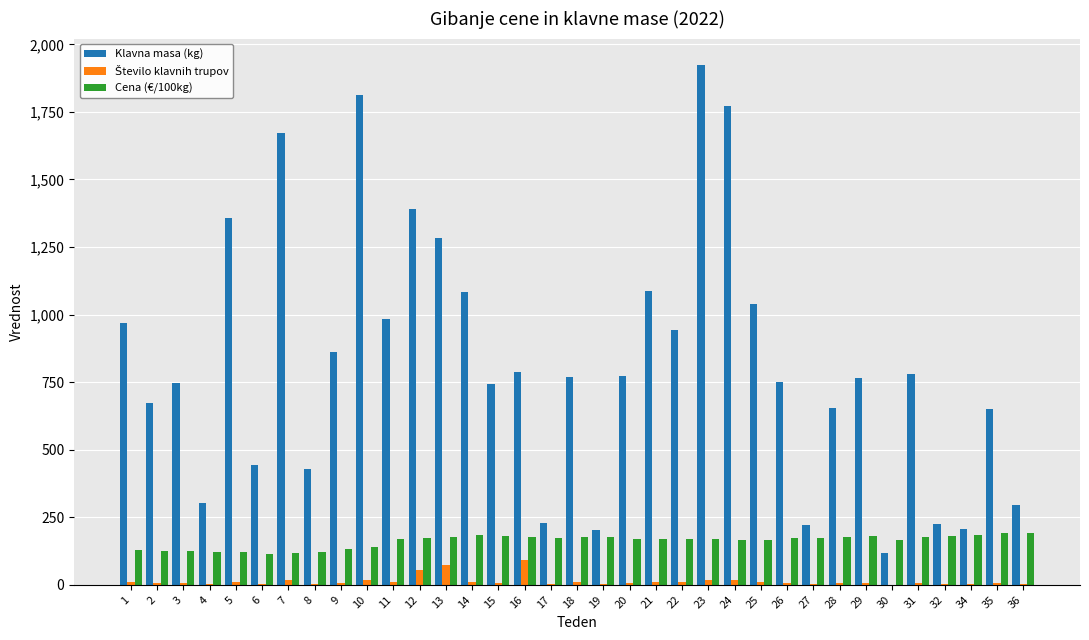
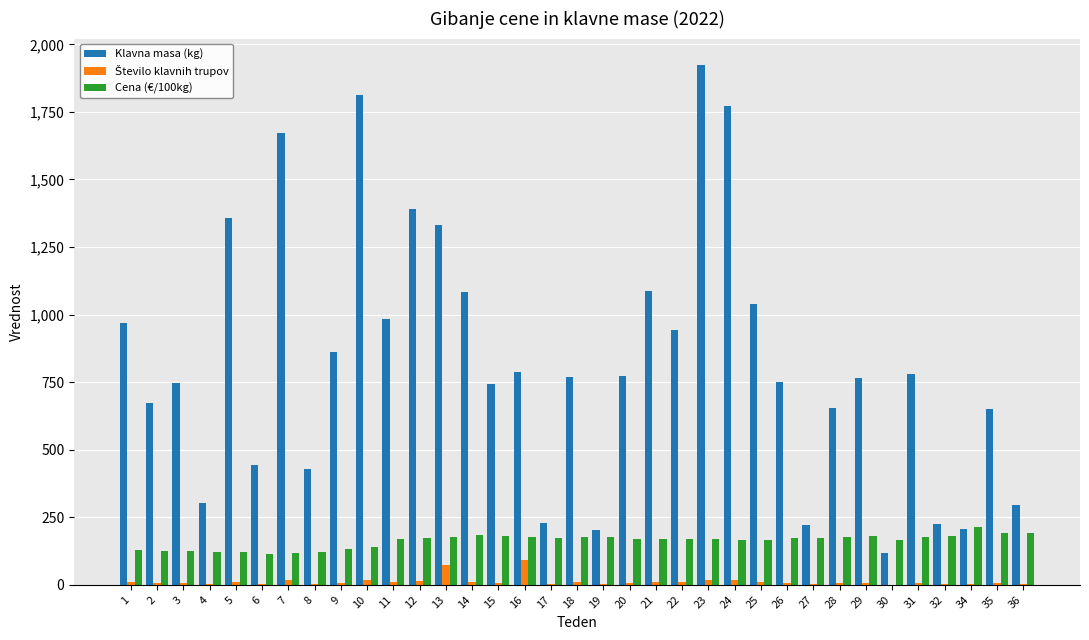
  {
    "Klavna masa (kg)": {
      "1": "970",
      "2": "670",
      "3": "750",
      "4": "300",
      "5": "1,360",
      "6": "440",
      "7": "1,670",
      "8": "430",
      "9": "860",
      "10": "1,810",
      "11": "980",
      "12": "1,390",
-     "13": "1,280",
+     "13": "1,330",
      "14": "1,080",
      "15": "740",
      "16": "790",
      "17": "230",
      "18": "770",
      "19": "200",
      "20": "770",
      "21": "1,090",
      "22": "940",
      "23": "1,930",
      "24": "1,770",
      "25": "1,040",
      "26": "750",
      "27": "220",
      "28": "660",
      "29": "770",
      "30": "120",
      "31": "780",
      "32": "220",
      "34": "210",
      "35": "650",
      "36": "300"
    },
    "Število klavnih trupov": {
      "5": "10",
      "7": "20",
      "10": "20",
-     "12": "50",
+     "12": "10",
      "13": "70",
      "14": "10",
      "16": "90",
      "18": "10",
      "21": "10",
      "23": "20",
      "24": "20",
      "25": "10"
    },
    "Cena (€/100kg)": {
      "1": "130",
      "2": "130",
      "3": "130",
      "4": "120",
      "5": "120",
      "6": "110",
      "7": "120",
      "8": "120",
      "9": "130",
      "10": "140",
      "11": "170",
      "12": "170",
      "13": "180",
      "14": "180",
      "15": "180",
      "16": "180",
      "17": "170",
      "18": "180",
      "19": "180",
      "20": "170",
      "21": "170",
      "22": "170",
      "23": "170",
      "24": "170",
      "25": "170",
      "26": "170",
      "27": "170",
      "28": "180",
      "29": "180",
      "30": "170",
      "31": "180",
      "32": "180",
-     "34": "180",
+     "34": "210",
      "35": "190",
      "36": "190"
    }
  }
